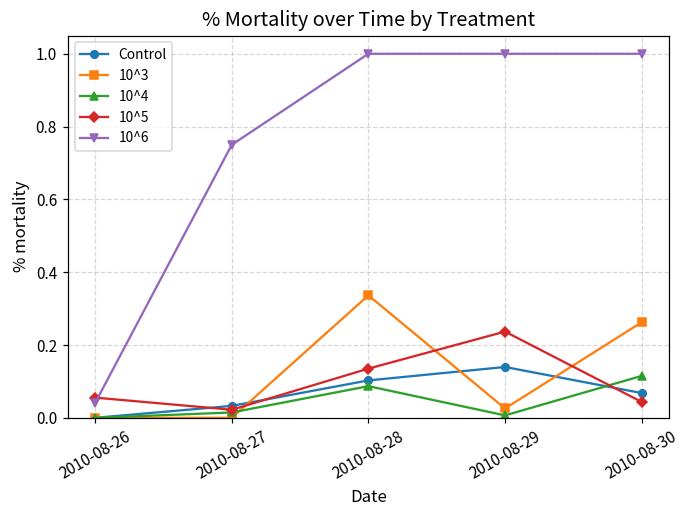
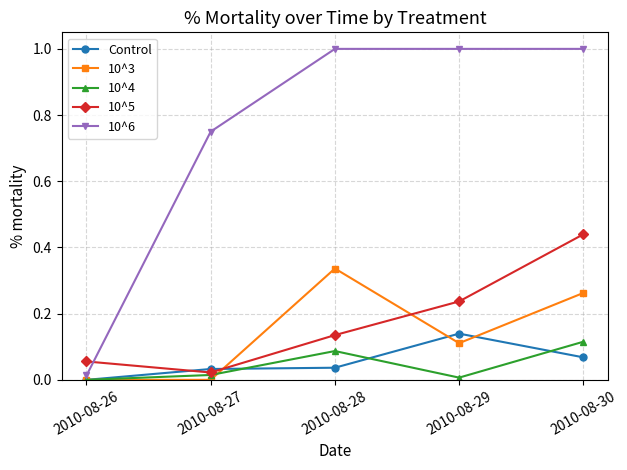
  {
    "Control": {
      "2010-08-27": 0.03,
-     "2010-08-28": 0.10,
+     "2010-08-28": 0.04,
      "2010-08-29": 0.14,
      "2010-08-30": 0.07
    },
    "10^3": {
      "2010-08-27": 0.00,
      "2010-08-28": 0.34,
-     "2010-08-29": 0.03,
+     "2010-08-29": 0.11,
      "2010-08-30": 0.26
    },
    "10^4": {
      "2010-08-28": 0.09,
      "2010-08-29": 0.01,
      "2010-08-30": 0.12
    },
    "10^5": {
      "2010-08-26": 0.06,
      "2010-08-28": 0.14,
      "2010-08-29": 0.24,
-     "2010-08-30": 0.04
+     "2010-08-30": 0.44
    },
    "10^6": {
-     "2010-08-26": 0.04,
+     "2010-08-26": 0.01,
      "2010-08-27": 0.75,
      "2010-08-28": 1.00,
      "2010-08-29": 1.00,
      "2010-08-30": 1.00
    }
  }
